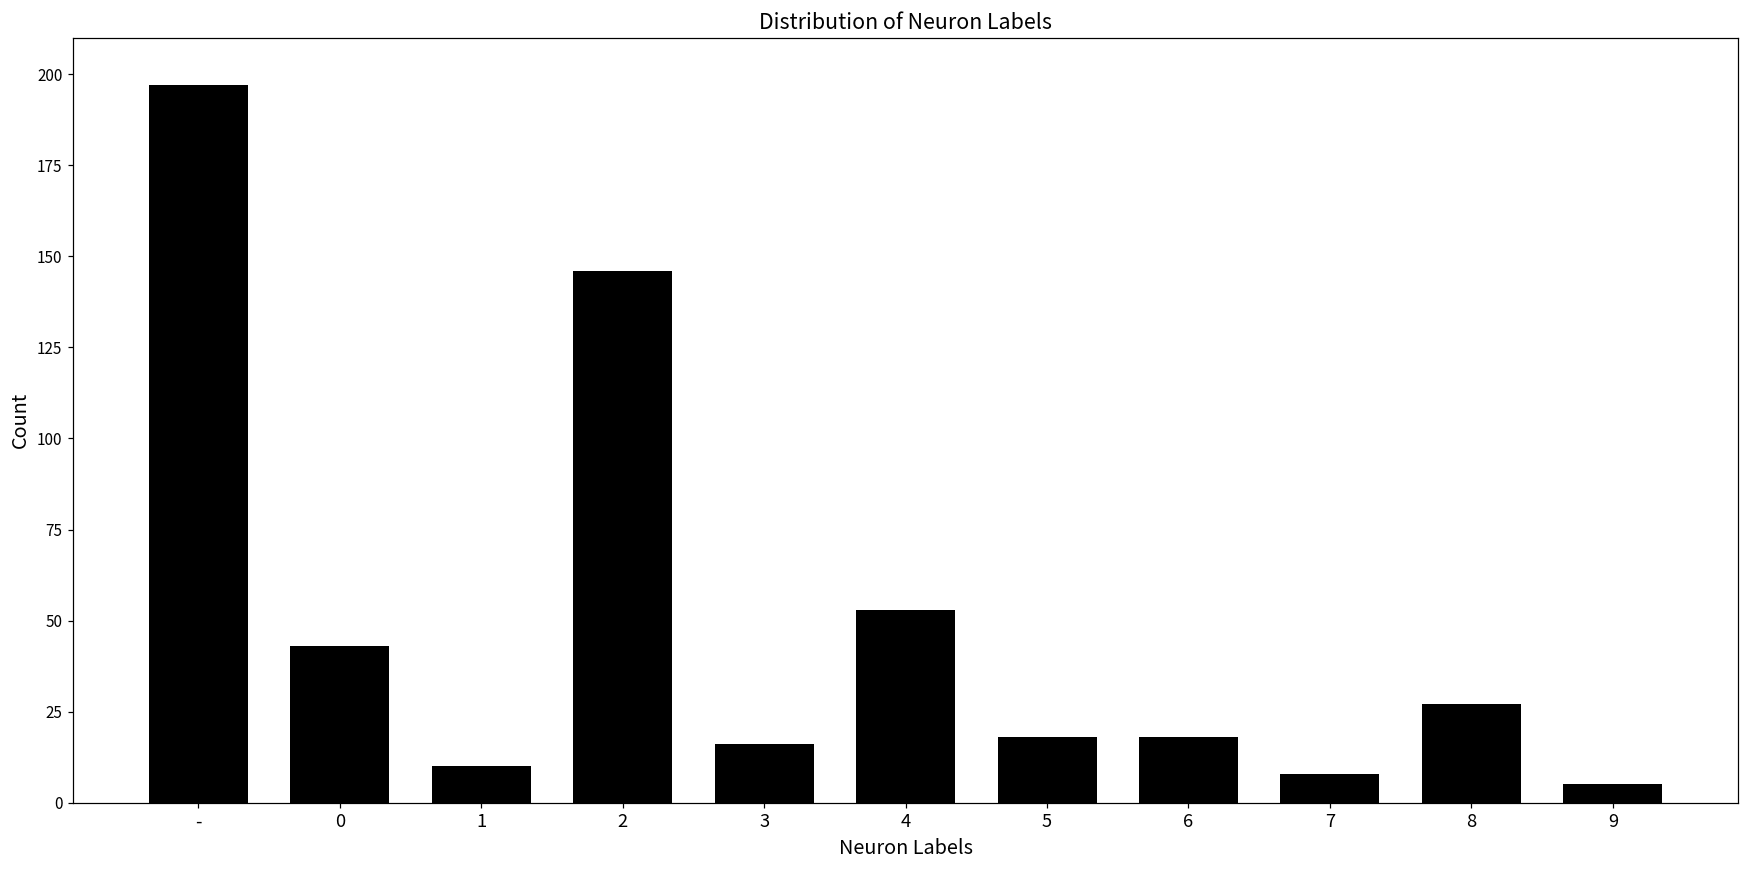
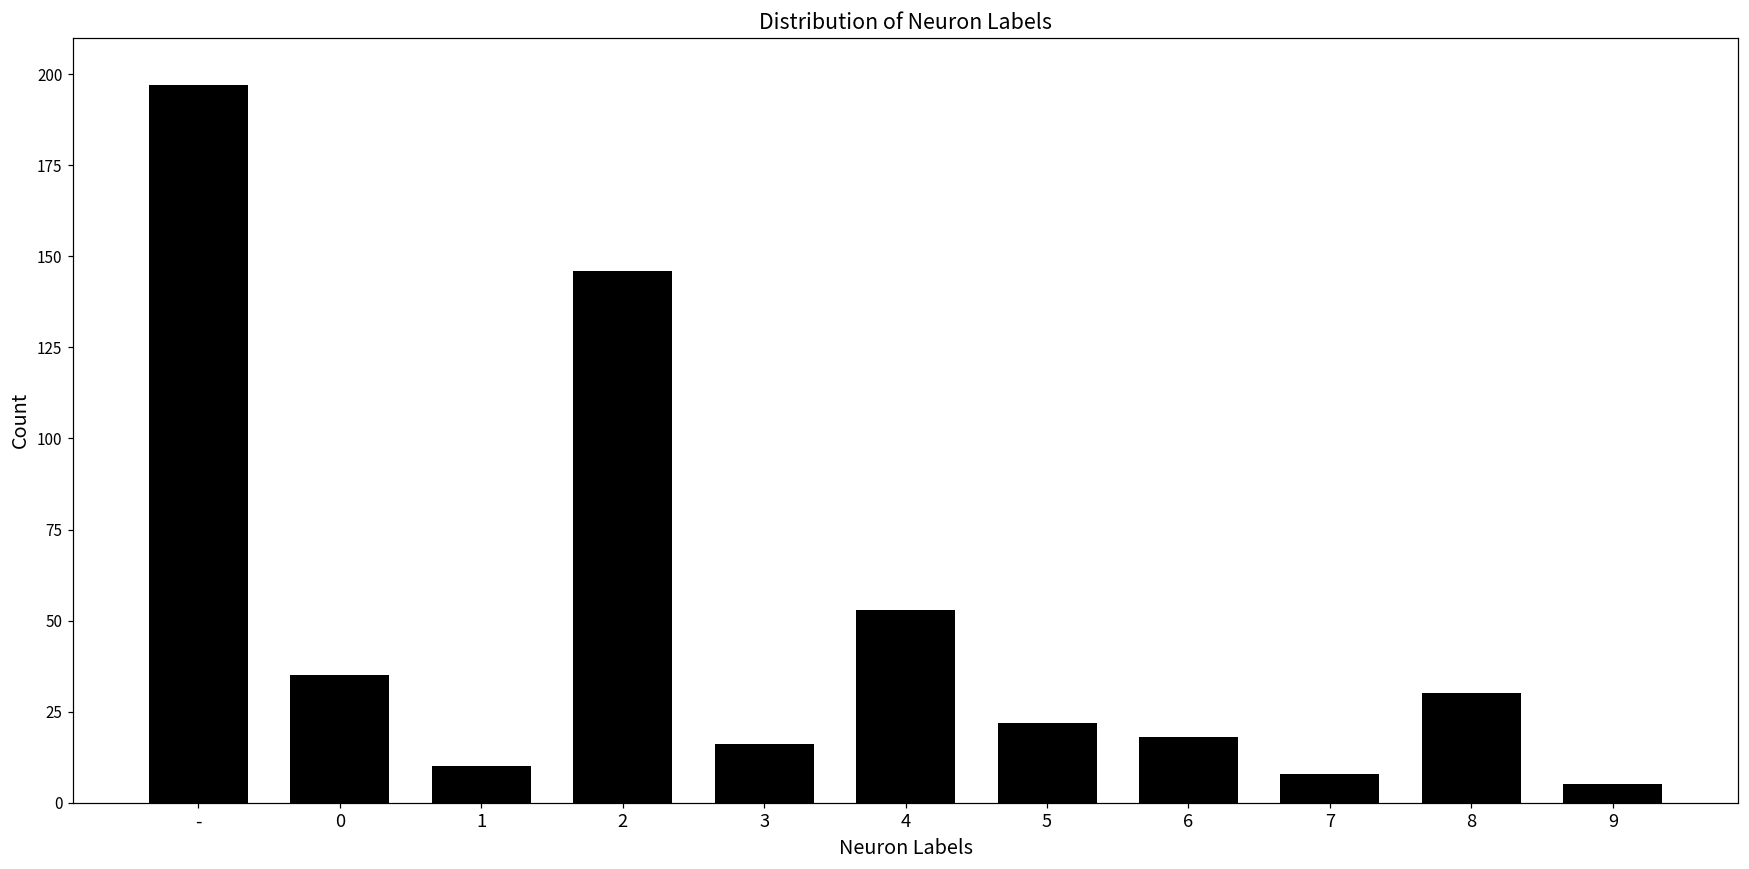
  {
    "-": 197,
-   "0": 43,
+   "0": 35,
    "1": 10,
    "2": 146,
    "3": 16,
    "4": 53,
-   "5": 18,
+   "5": 22,
    "6": 18,
    "7": 8,
-   "8": 27,
+   "8": 30,
    "9": 5
  }
